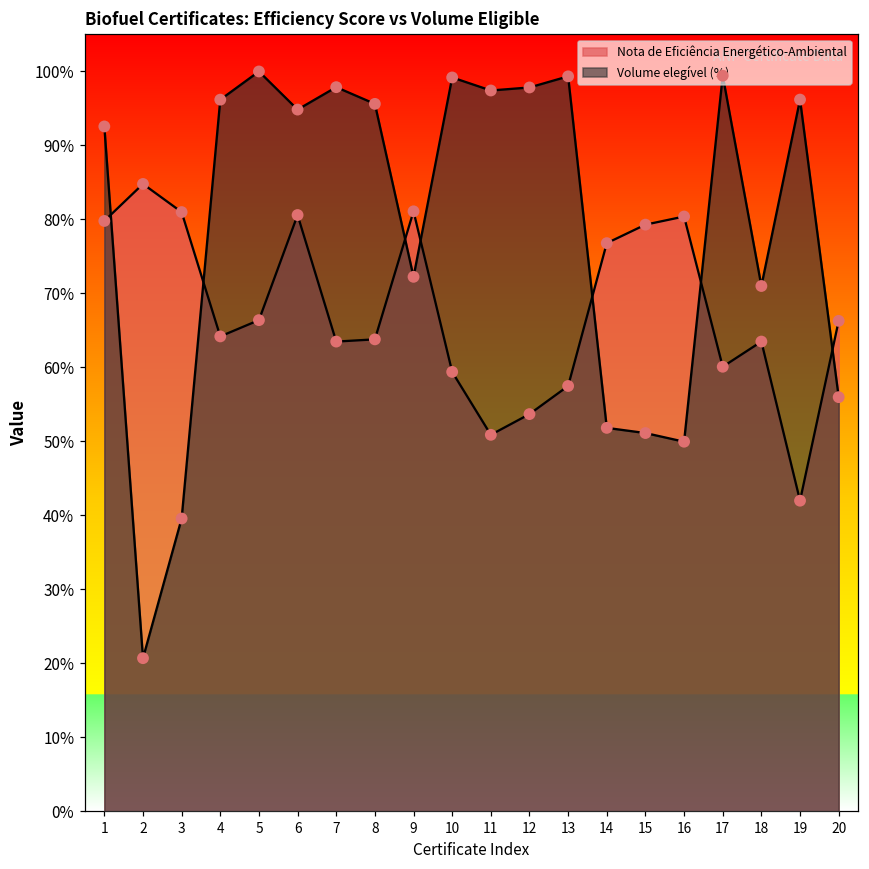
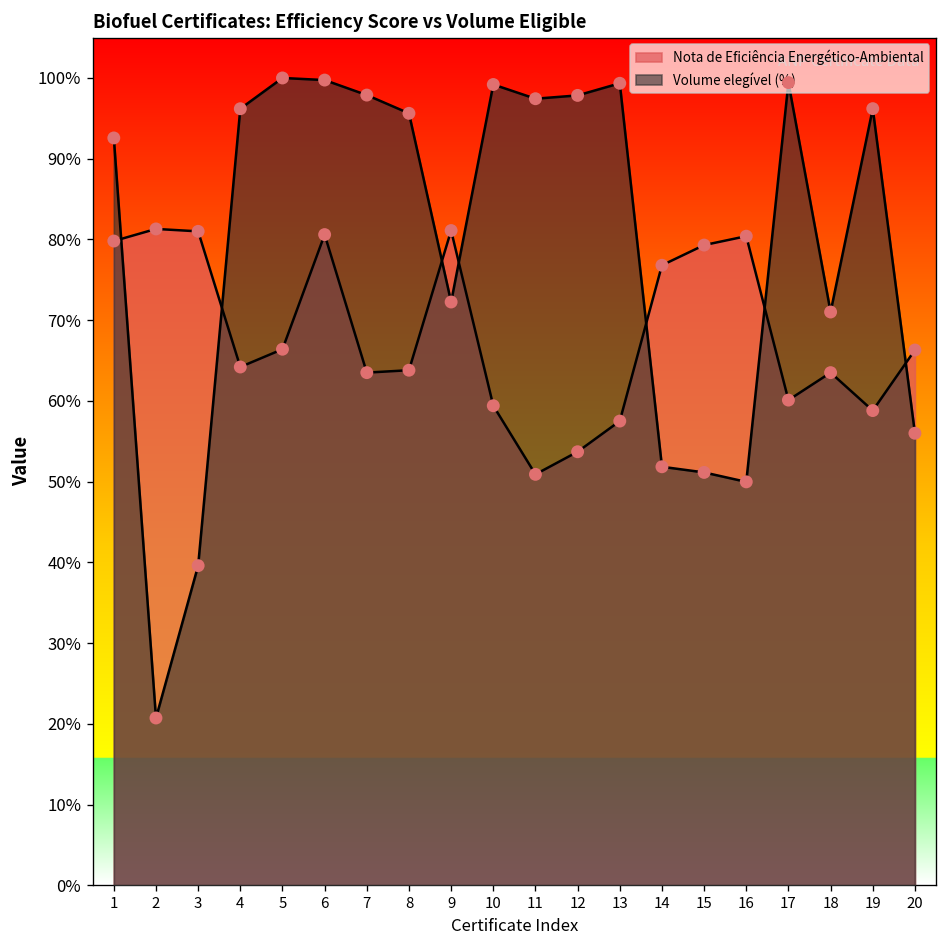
  {
    "Nota de Eficiência Energético-Ambiental": {
      "1": "80%",
-     "2": "85%",
+     "2": "81%",
      "3": "81%",
      "4": "64%",
      "5": "66%",
      "6": "81%",
      "7": "64%",
      "8": "64%",
      "9": "81%",
      "10": "59%",
      "11": "51%",
      "12": "54%",
      "13": "58%",
      "14": "77%",
      "15": "79%",
      "16": "80%",
      "17": "60%",
      "18": "64%",
-     "19": "42%",
+     "19": "59%",
      "20": "66%"
    },
    "Volume elegível (%)": {
      "1": "93%",
      "2": "21%",
      "3": "40%",
      "4": "96%",
      "5": "100%",
-     "6": "95%",
+     "6": "100%",
      "7": "98%",
      "8": "96%",
      "9": "72%",
      "10": "99%",
      "11": "97%",
      "12": "98%",
      "13": "99%",
      "14": "52%",
      "15": "51%",
      "16": "50%",
      "18": "71%",
      "19": "96%",
      "20": "56%"
    }
  }
